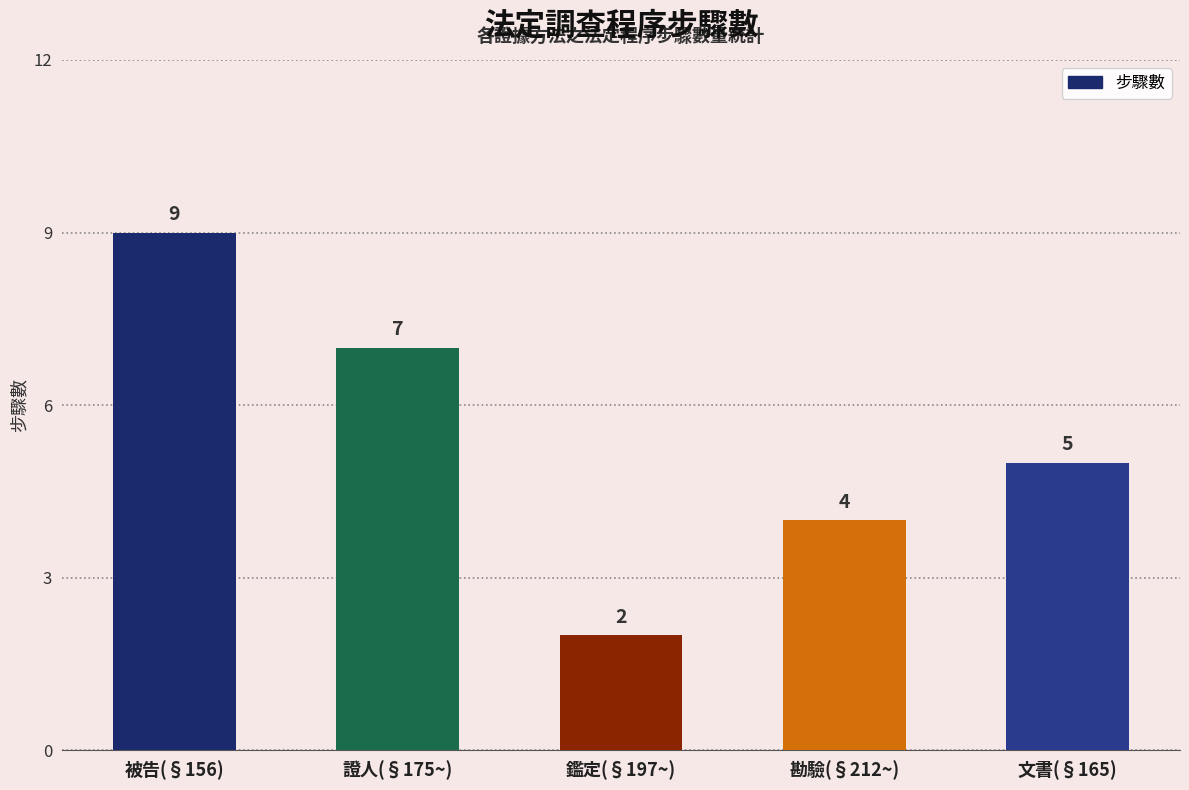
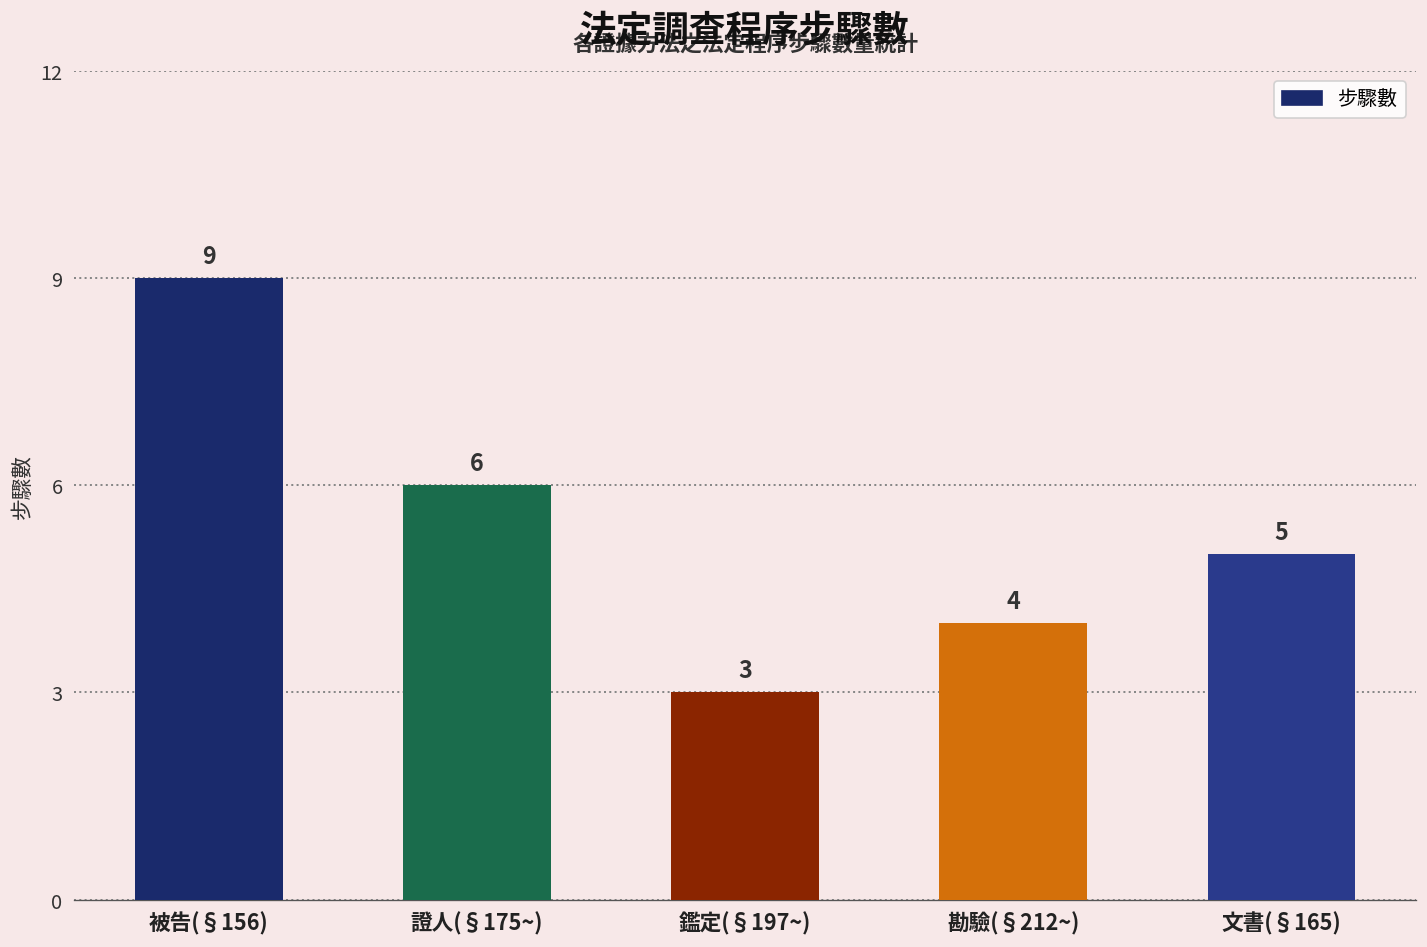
  {
    "被告(§156)": 9,
-   "證人(§175~)": 7,
-   "鑑定(§197~)": 2,
+   "證人(§175~)": 6,
+   "鑑定(§197~)": 3,
    "勘驗(§212~)": 4,
    "文書(§165)": 5
  }
